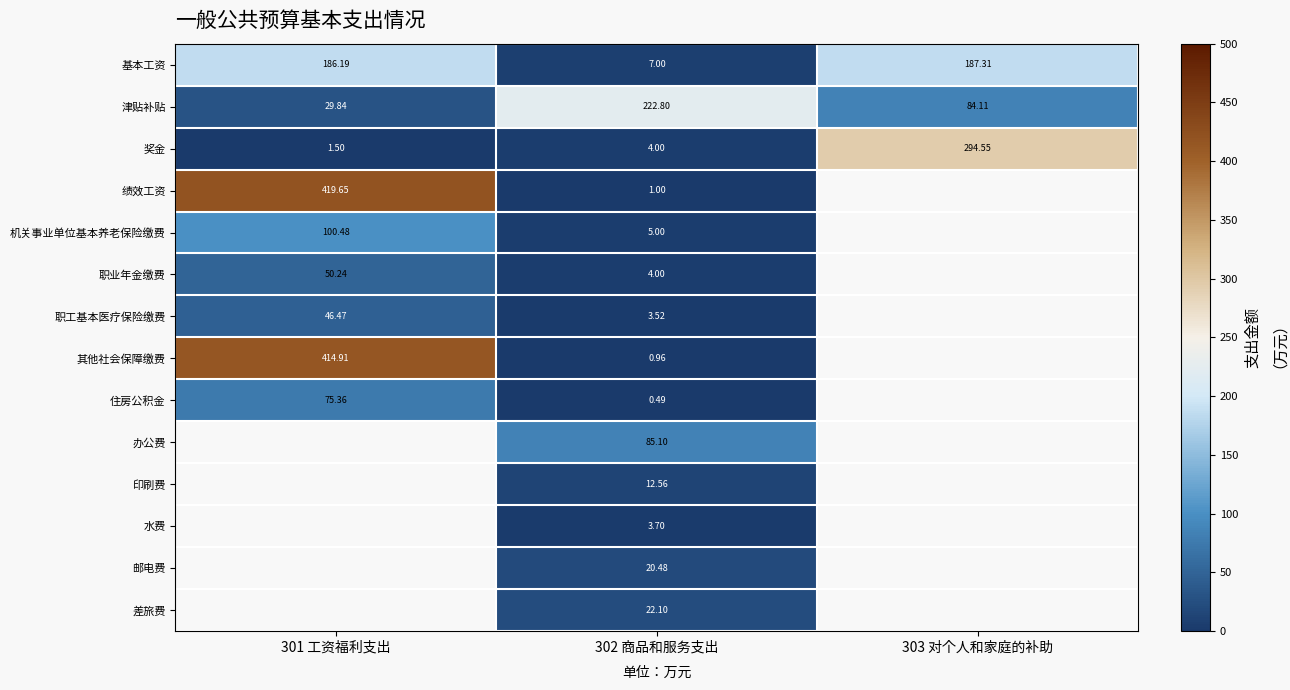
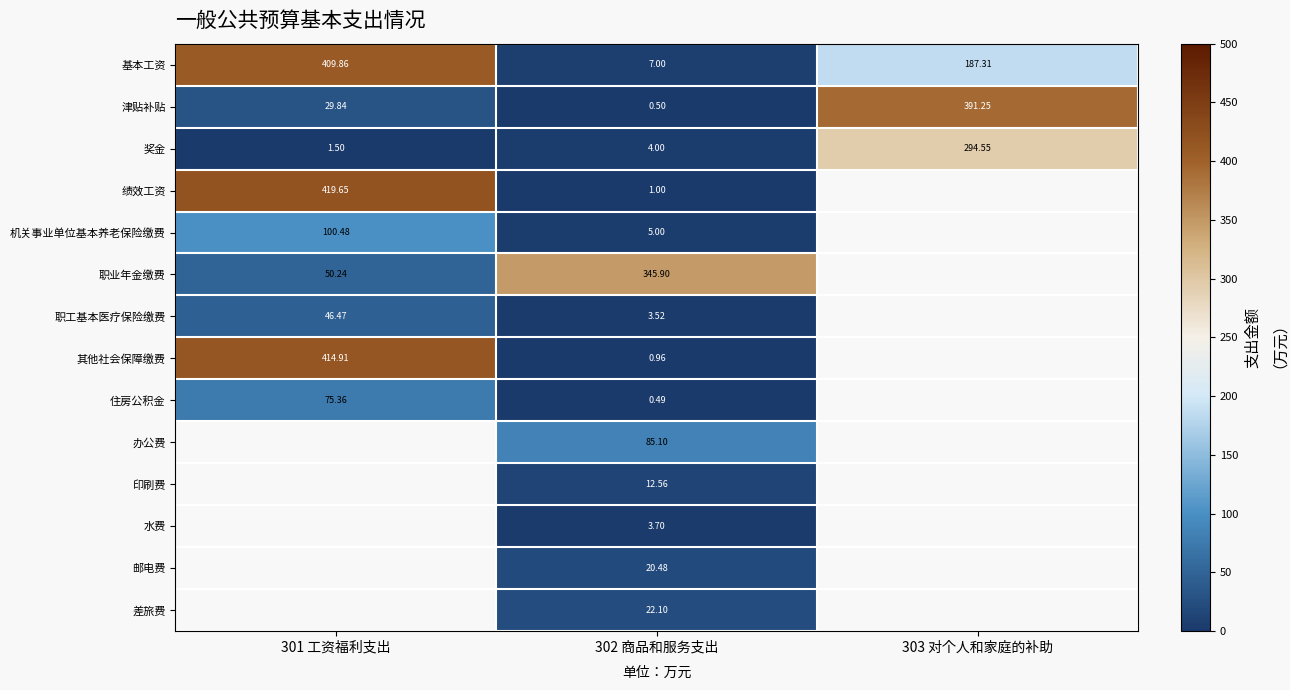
  {
    "基本工资": {
-     "301 工资福利支出": 186.19,
+     "301 工资福利支出": 409.86,
      "302 商品和服务支出": 7.00,
      "303 对个人和家庭的补助": 187.31
    },
    "津贴补贴": {
      "301 工资福利支出": 29.84,
-     "302 商品和服务支出": 222.80,
-     "303 对个人和家庭的补助": 84.11
+     "302 商品和服务支出": 0.50,
+     "303 对个人和家庭的补助": 391.25
    },
    "奖金": {
      "301 工资福利支出": 1.50,
      "302 商品和服务支出": 4.00,
      "303 对个人和家庭的补助": 294.55
    },
    "绩效工资": {
      "301 工资福利支出": 419.65,
      "302 商品和服务支出": 1.00
    },
    "机关事业单位基本养老保险缴费": {
      "301 工资福利支出": 100.48,
      "302 商品和服务支出": 5.00
    },
    "职业年金缴费": {
      "301 工资福利支出": 50.24,
-     "302 商品和服务支出": 4.00
+     "302 商品和服务支出": 345.90
    },
    "职工基本医疗保险缴费": {
      "301 工资福利支出": 46.47,
      "302 商品和服务支出": 3.52
    },
    "其他社会保障缴费": {
      "301 工资福利支出": 414.91,
      "302 商品和服务支出": 0.96
    },
    "住房公积金": {
      "301 工资福利支出": 75.36,
      "302 商品和服务支出": 0.49
    },
    "办公费": {
      "302 商品和服务支出": 85.10
    },
    "印刷费": {
      "302 商品和服务支出": 12.56
    },
    "水费": {
      "302 商品和服务支出": 3.70
    },
    "邮电费": {
      "302 商品和服务支出": 20.48
    },
    "差旅费": {
      "302 商品和服务支出": 22.10
    }
  }
